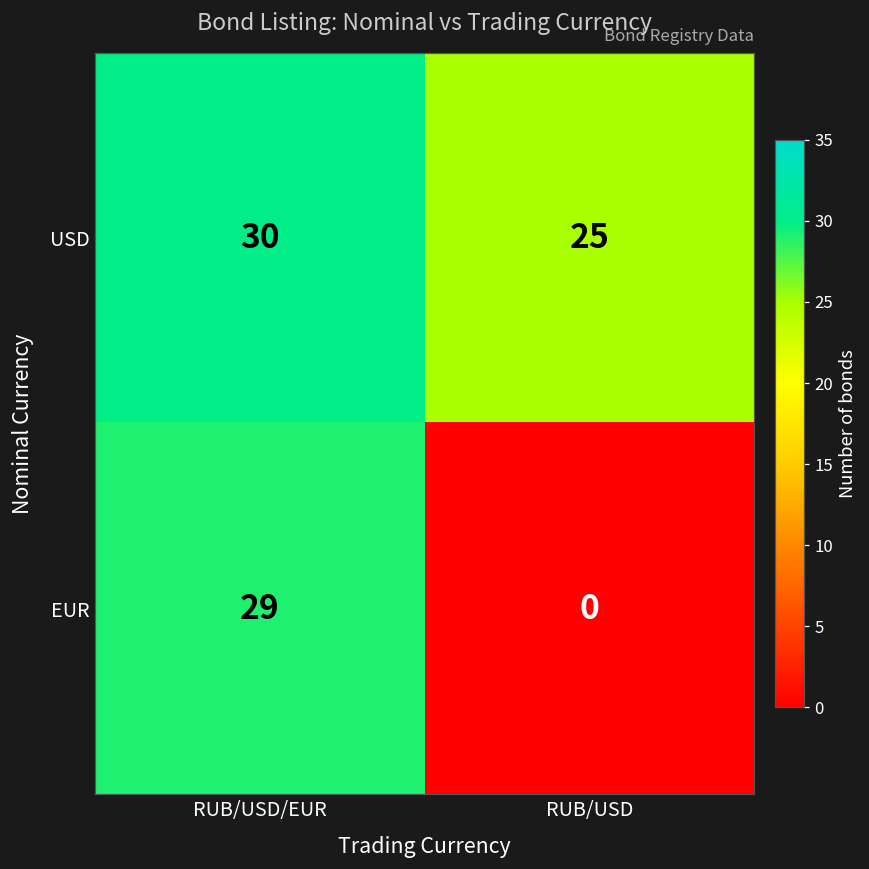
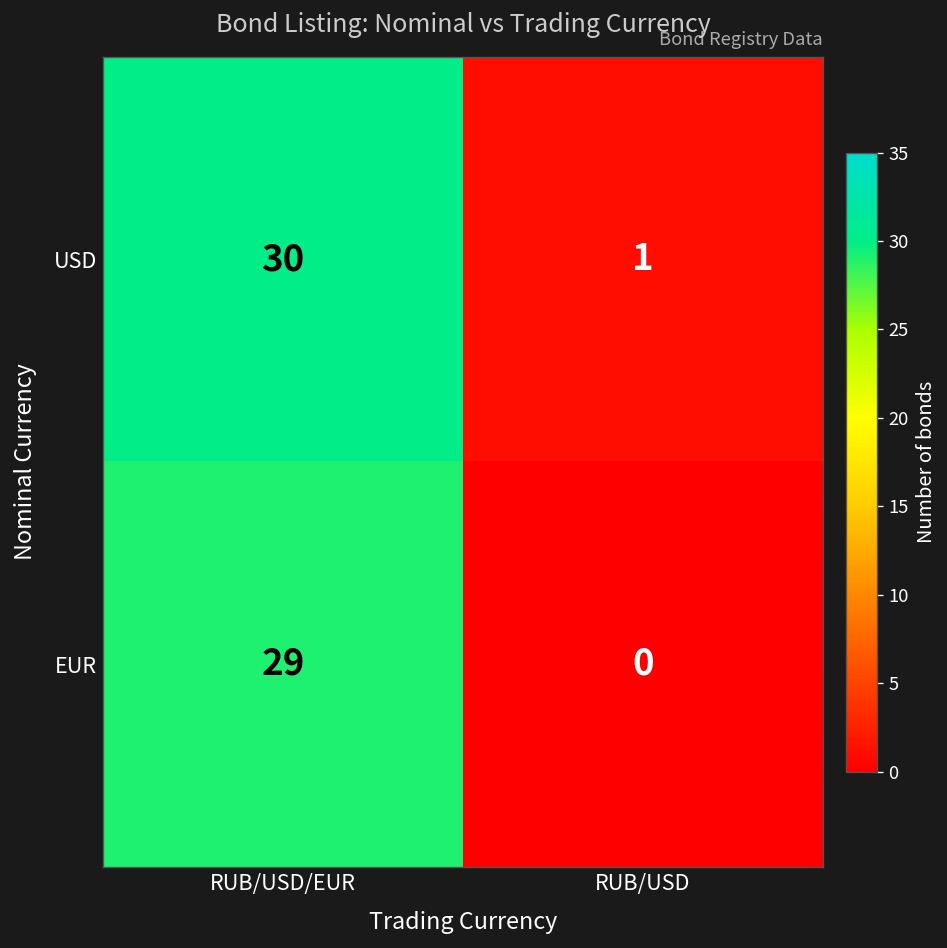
  {
    "USD": {
      "RUB/USD/EUR": 30,
-     "RUB/USD": 25
+     "RUB/USD": 1
    },
    "EUR": {
      "RUB/USD/EUR": 29,
      "RUB/USD": 0
    }
  }
